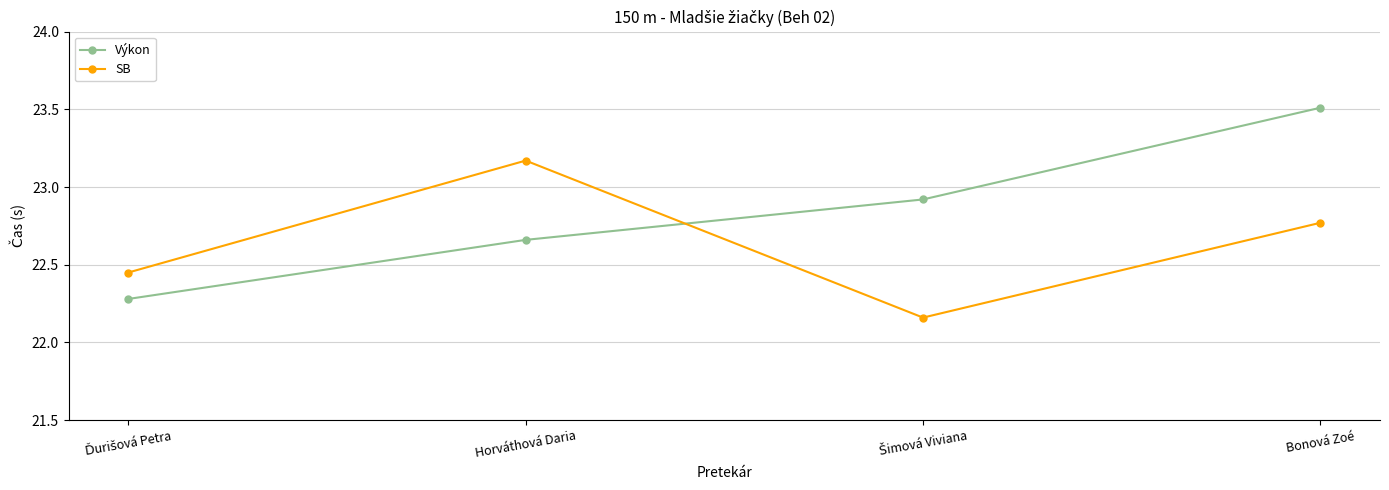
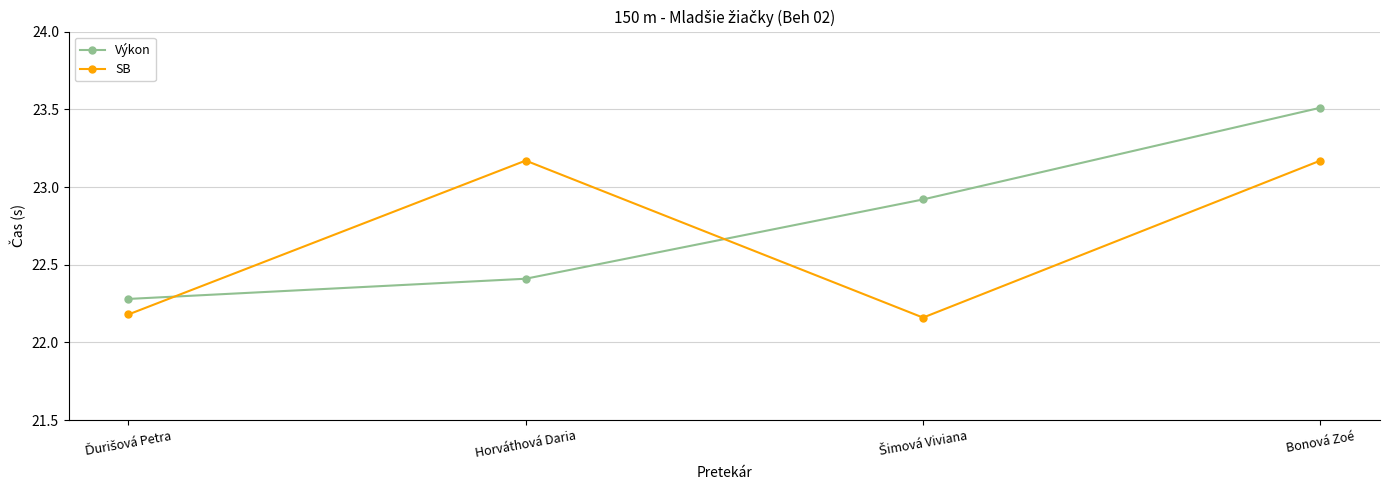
  {
    "Výkon": {
      "Ďurišová Petra": 22.28,
-     "Horváthová Daria": 22.66,
+     "Horváthová Daria": 22.41,
      "Šimová Viviana": 22.92,
      "Bonová Zoé": 23.51
    },
    "SB": {
-     "Ďurišová Petra": 22.45,
+     "Ďurišová Petra": 22.18,
      "Horváthová Daria": 23.17,
      "Šimová Viviana": 22.16,
-     "Bonová Zoé": 22.77
+     "Bonová Zoé": 23.17
    }
  }
